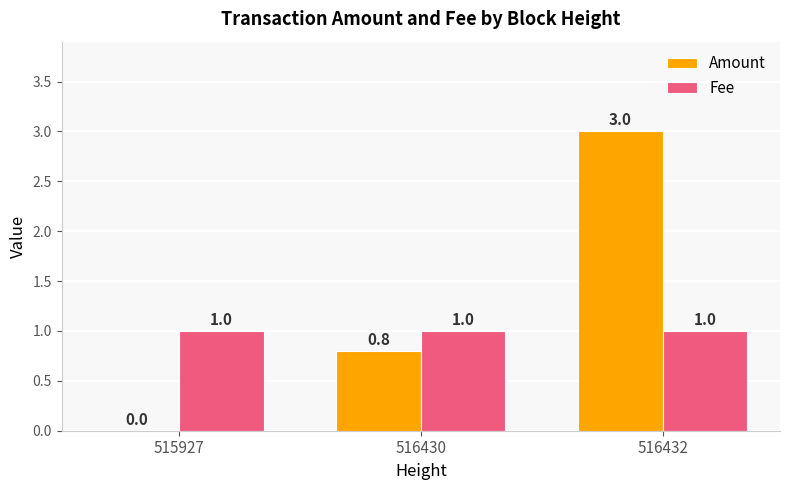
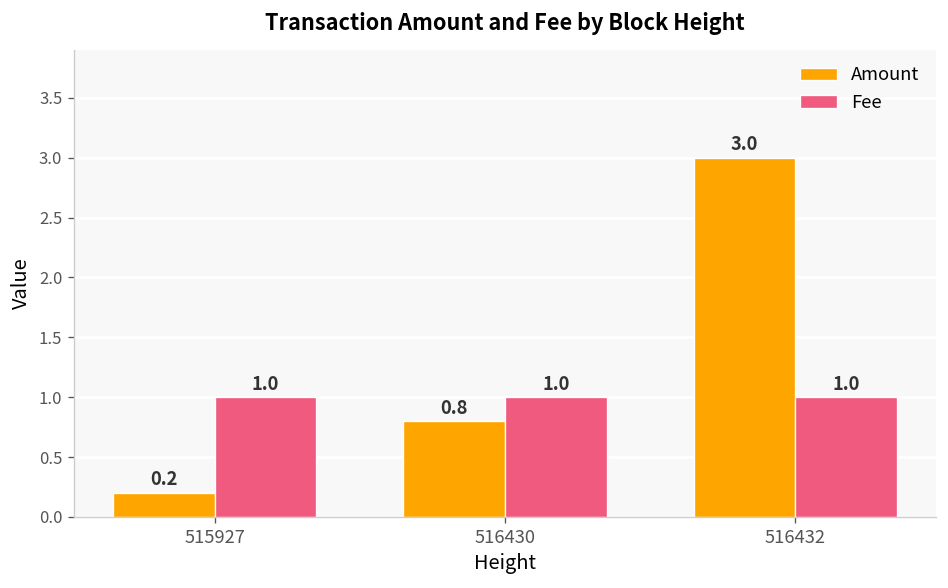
  {
    "Amount": {
-     "515927": 0.0,
+     "515927": 0.2,
      "516430": 0.8,
      "516432": 3.0
    },
    "Fee": {
      "515927": 1.0,
      "516430": 1.0,
      "516432": 1.0
    }
  }
